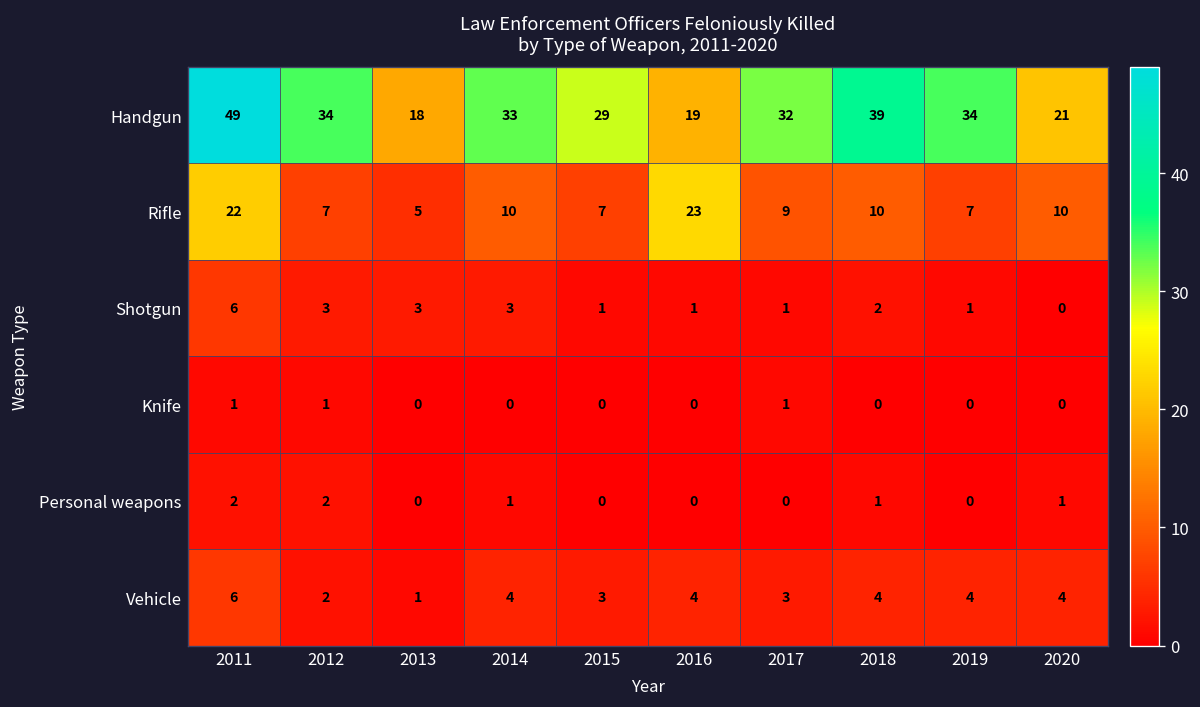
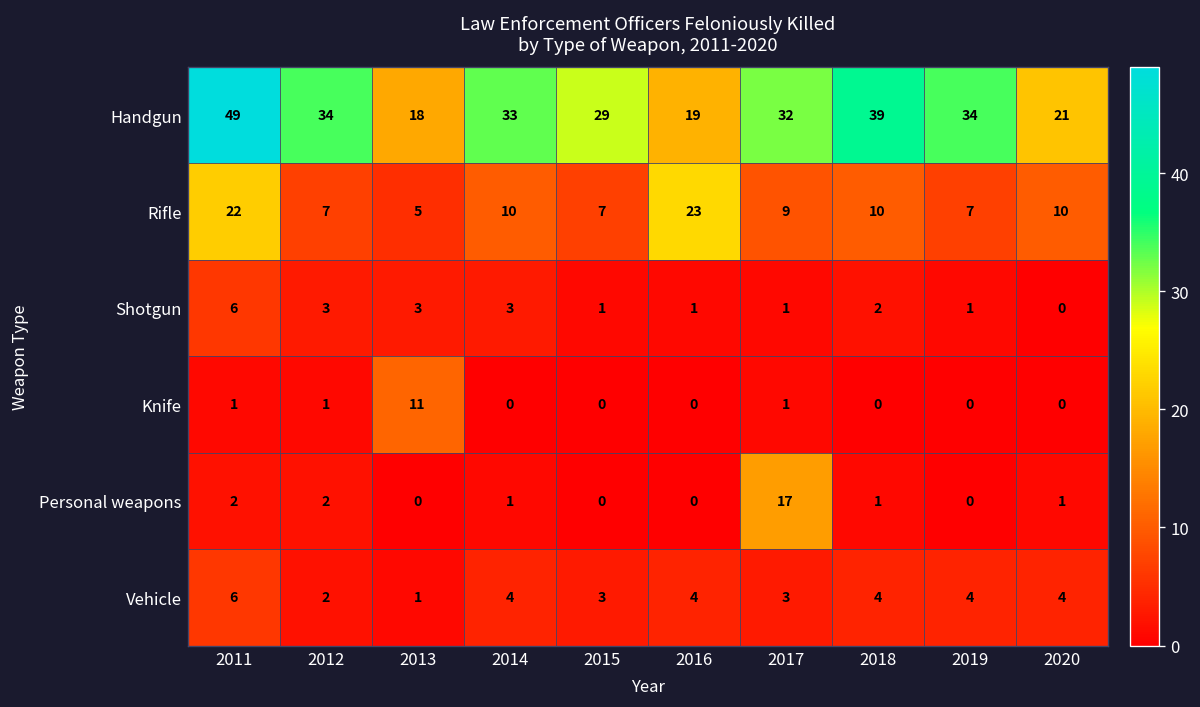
  {
    "Handgun": {
      "2011": 49,
      "2012": 34,
      "2013": 18,
      "2014": 33,
      "2015": 29,
      "2016": 19,
      "2017": 32,
      "2018": 39,
      "2019": 34,
      "2020": 21
    },
    "Rifle": {
      "2011": 22,
      "2012": 7,
      "2013": 5,
      "2014": 10,
      "2015": 7,
      "2016": 23,
      "2017": 9,
      "2018": 10,
      "2019": 7,
      "2020": 10
    },
    "Shotgun": {
      "2011": 6,
      "2012": 3,
      "2013": 3,
      "2014": 3,
      "2015": 1,
      "2016": 1,
      "2017": 1,
      "2018": 2,
      "2019": 1,
      "2020": 0
    },
    "Knife": {
      "2011": 1,
      "2012": 1,
-     "2013": 0,
+     "2013": 11,
      "2014": 0,
      "2015": 0,
      "2016": 0,
      "2017": 1,
      "2018": 0,
      "2019": 0,
      "2020": 0
    },
    "Personal weapons": {
      "2011": 2,
      "2012": 2,
      "2013": 0,
      "2014": 1,
      "2015": 0,
      "2016": 0,
-     "2017": 0,
+     "2017": 17,
      "2018": 1,
      "2019": 0,
      "2020": 1
    },
    "Vehicle": {
      "2011": 6,
      "2012": 2,
      "2013": 1,
      "2014": 4,
      "2015": 3,
      "2016": 4,
      "2017": 3,
      "2018": 4,
      "2019": 4,
      "2020": 4
    }
  }
